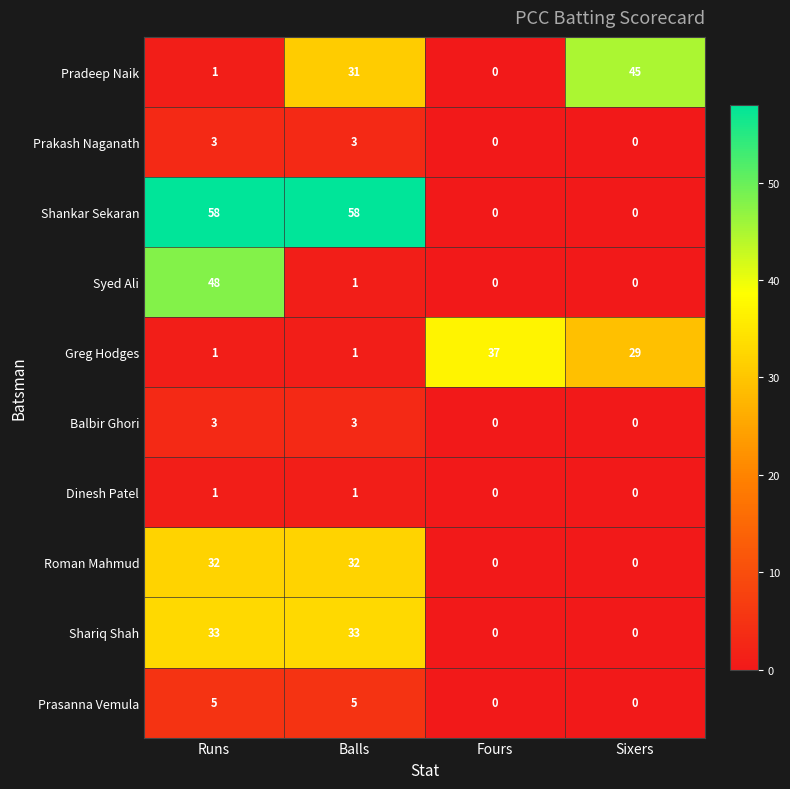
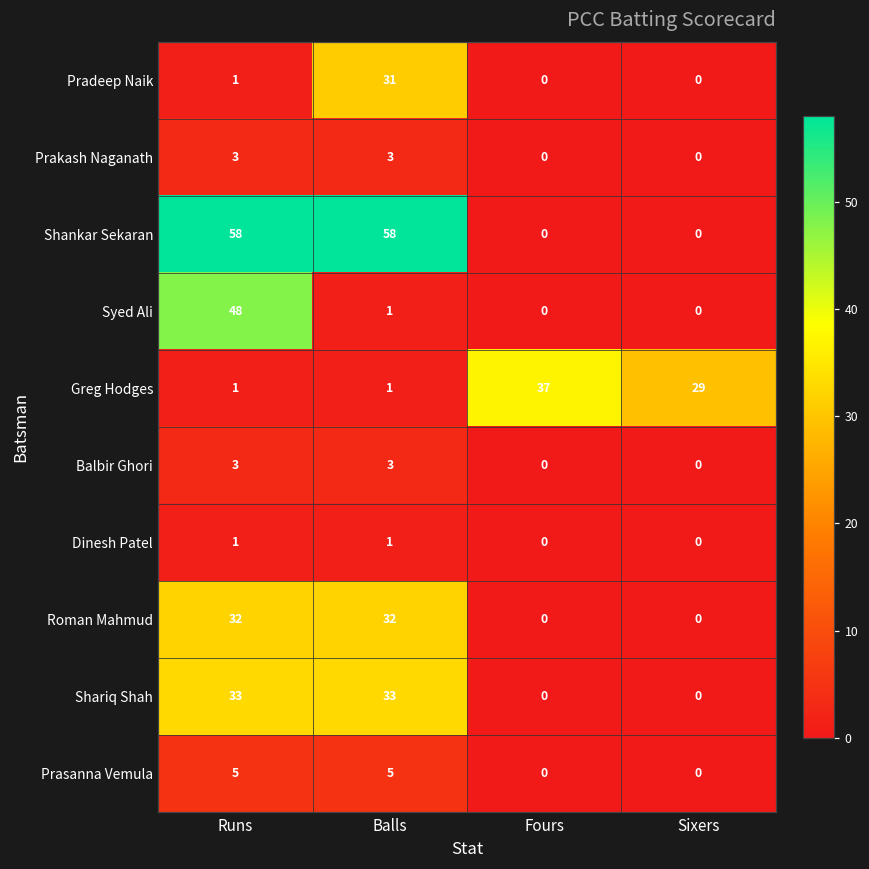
  {
    "Pradeep Naik": {
      "Runs": 1,
      "Balls": 31,
      "Fours": 0,
-     "Sixers": 45
+     "Sixers": 0
    },
    "Prakash Naganath": {
      "Runs": 3,
      "Balls": 3,
      "Fours": 0,
      "Sixers": 0
    },
    "Shankar Sekaran": {
      "Runs": 58,
      "Balls": 58,
      "Fours": 0,
      "Sixers": 0
    },
    "Syed Ali": {
      "Runs": 48,
      "Balls": 1,
      "Fours": 0,
      "Sixers": 0
    },
    "Greg Hodges": {
      "Runs": 1,
      "Balls": 1,
      "Fours": 37,
      "Sixers": 29
    },
    "Balbir Ghori": {
      "Runs": 3,
      "Balls": 3,
      "Fours": 0,
      "Sixers": 0
    },
    "Dinesh Patel": {
      "Runs": 1,
      "Balls": 1,
      "Fours": 0,
      "Sixers": 0
    },
    "Roman Mahmud": {
      "Runs": 32,
      "Balls": 32,
      "Fours": 0,
      "Sixers": 0
    },
    "Shariq Shah": {
      "Runs": 33,
      "Balls": 33,
      "Fours": 0,
      "Sixers": 0
    },
    "Prasanna Vemula": {
      "Runs": 5,
      "Balls": 5,
      "Fours": 0,
      "Sixers": 0
    }
  }
